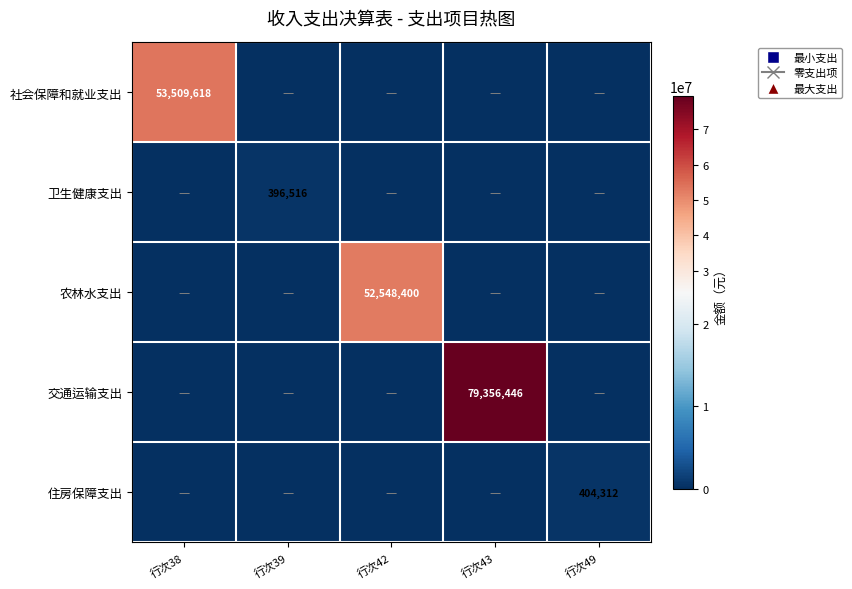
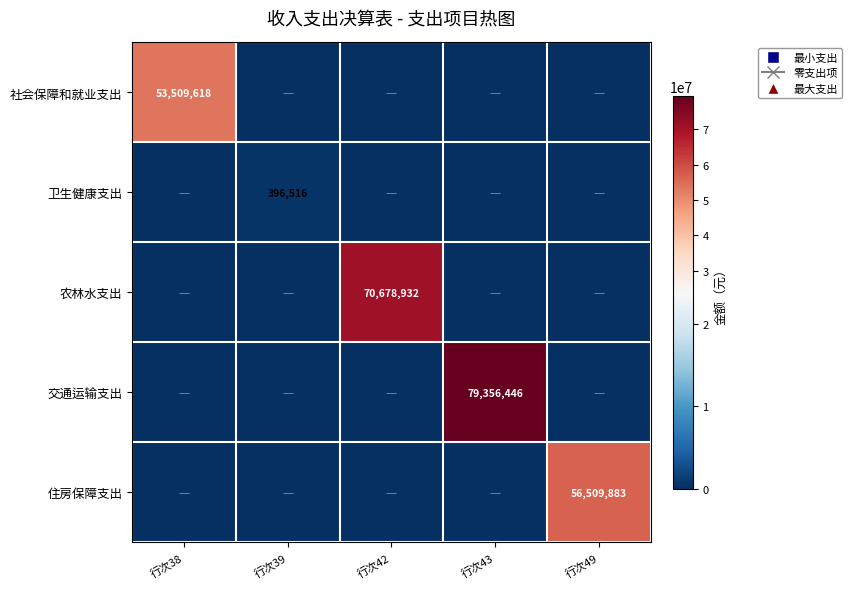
  {
    "社会保障和就业支出": {
      "行次38": "53,509,618"
    },
    "卫生健康支出": {
      "行次39": "396,516"
    },
    "农林水支出": {
-     "行次42": "52,548,400"
+     "行次42": "70,678,932"
    },
    "交通运输支出": {
      "行次43": "79,356,446"
    },
    "住房保障支出": {
-     "行次49": "404,312"
+     "行次49": "56,509,883"
    }
  }
